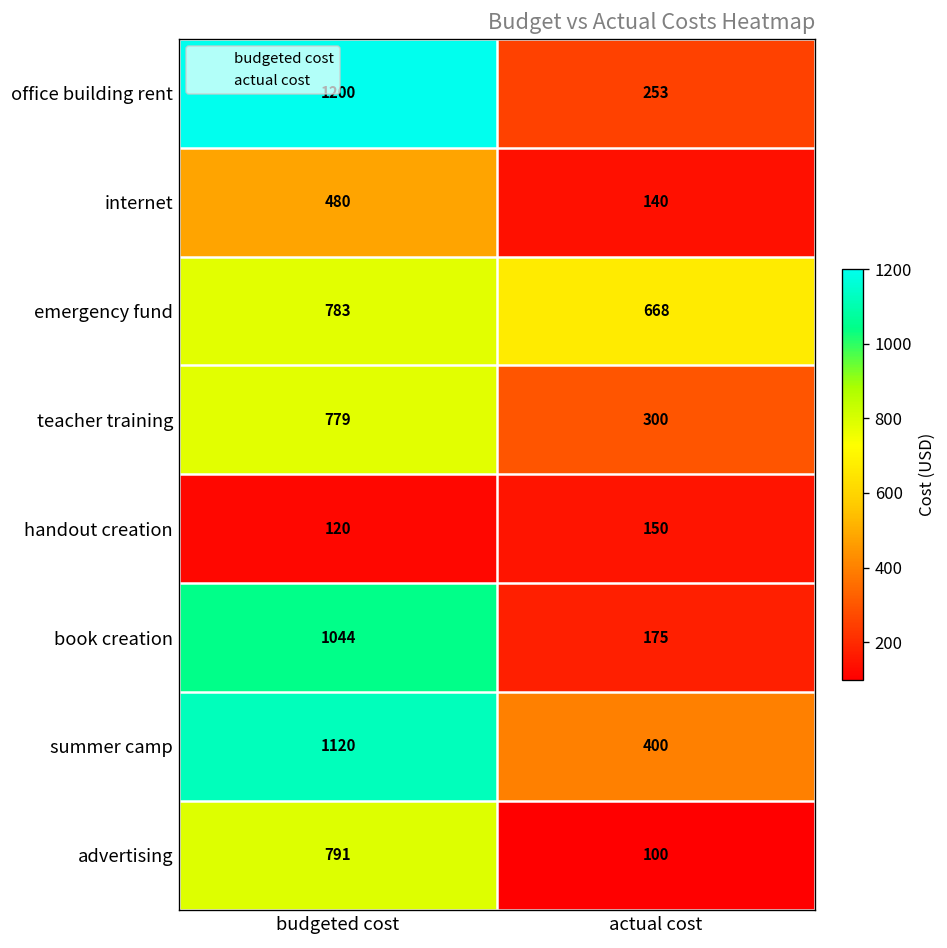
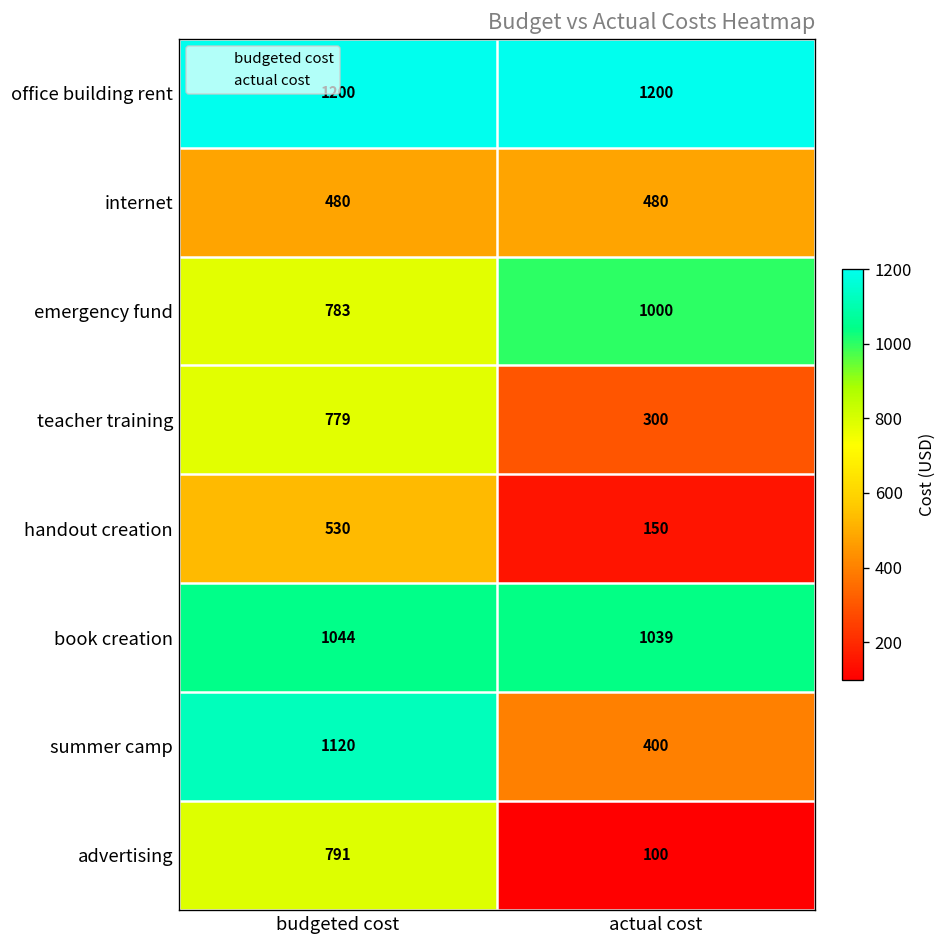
  {
    "office building rent": {
-     "actual cost": 253
+     "actual cost": 1200
    },
    "internet": {
-     "actual cost": 140
+     "actual cost": 480
    },
    "emergency fund": {
-     "actual cost": 668
+     "actual cost": 1000
    },
    "handout creation": {
-     "budgeted cost": 120
+     "budgeted cost": 530
    },
    "book creation": {
-     "actual cost": 175
+     "actual cost": 1039
    }
  }
